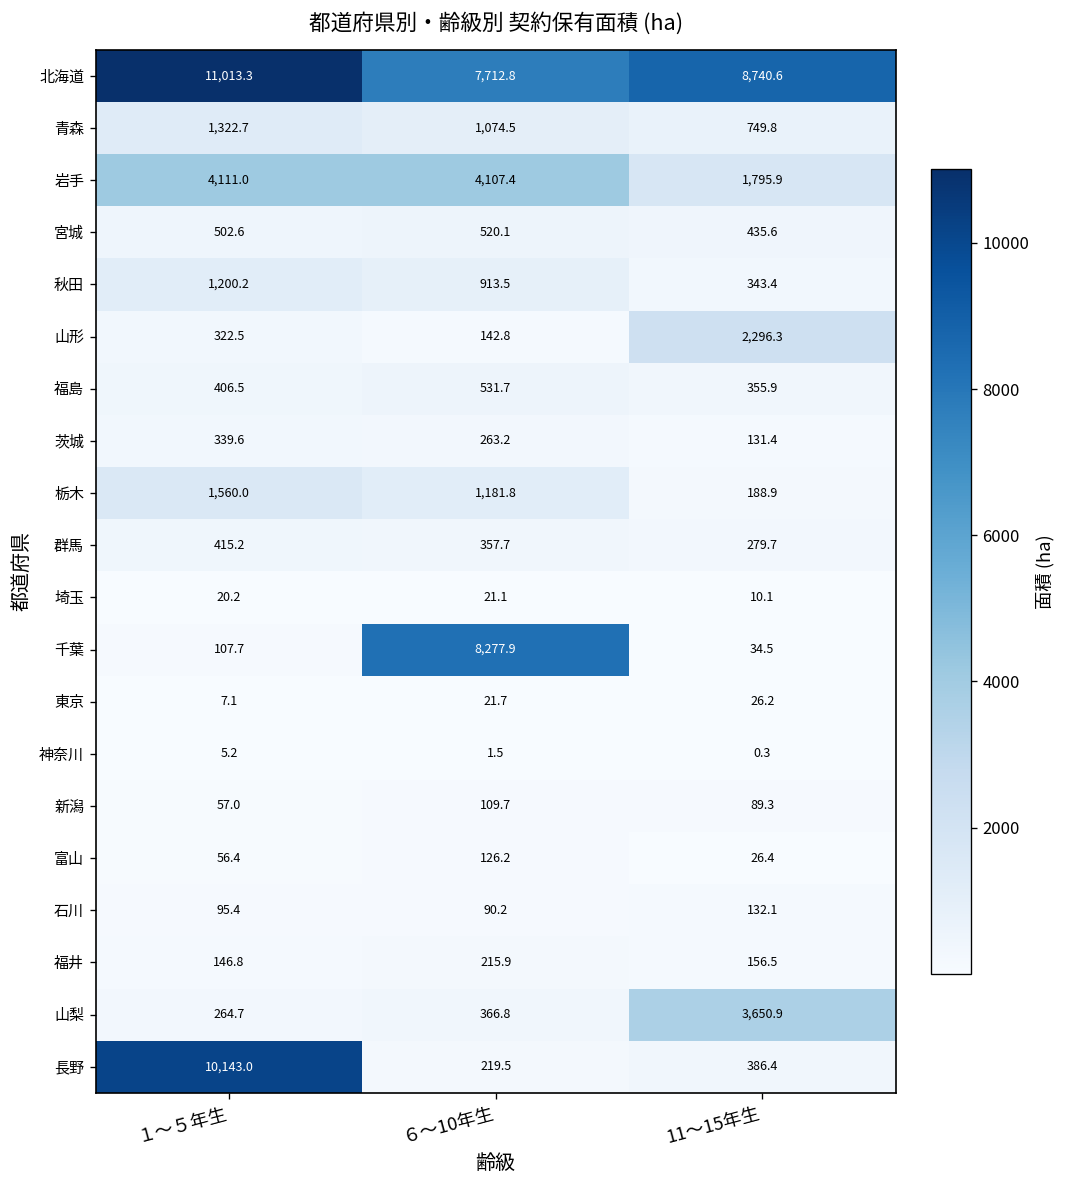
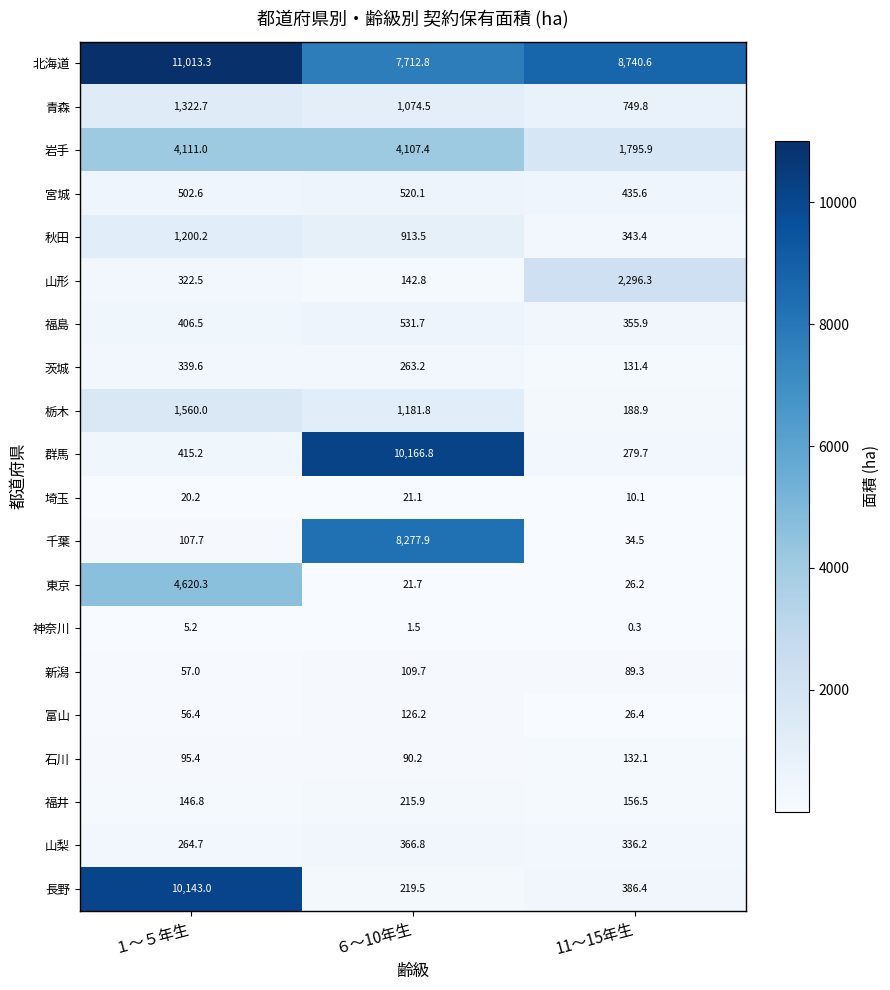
  {
    "北海道": {
      "１～５年生": "11,013.3",
      "６～10年生": "7,712.8",
      "11～15年生": "8,740.6"
    },
    "青森": {
      "１～５年生": "1,322.7",
      "６～10年生": "1,074.5",
      "11～15年生": "749.8"
    },
    "岩手": {
      "１～５年生": "4,111.0",
      "６～10年生": "4,107.4",
      "11～15年生": "1,795.9"
    },
    "宮城": {
      "１～５年生": "502.6",
      "６～10年生": "520.1",
      "11～15年生": "435.6"
    },
    "秋田": {
      "１～５年生": "1,200.2",
      "６～10年生": "913.5",
      "11～15年生": "343.4"
    },
    "山形": {
      "１～５年生": "322.5",
      "６～10年生": "142.8",
      "11～15年生": "2,296.3"
    },
    "福島": {
      "１～５年生": "406.5",
      "６～10年生": "531.7",
      "11～15年生": "355.9"
    },
    "茨城": {
      "１～５年生": "339.6",
      "６～10年生": "263.2",
      "11～15年生": "131.4"
    },
    "栃木": {
      "１～５年生": "1,560.0",
      "６～10年生": "1,181.8",
      "11～15年生": "188.9"
    },
    "群馬": {
      "１～５年生": "415.2",
-     "６～10年生": "357.7",
+     "６～10年生": "10,166.8",
      "11～15年生": "279.7"
    },
    "埼玉": {
      "１～５年生": "20.2",
      "６～10年生": "21.1",
      "11～15年生": "10.1"
    },
    "千葉": {
      "１～５年生": "107.7",
      "６～10年生": "8,277.9",
      "11～15年生": "34.5"
    },
    "東京": {
-     "１～５年生": "7.1",
+     "１～５年生": "4,620.3",
      "６～10年生": "21.7",
      "11～15年生": "26.2"
    },
    "神奈川": {
      "１～５年生": "5.2",
      "６～10年生": "1.5",
      "11～15年生": "0.3"
    },
    "新潟": {
      "１～５年生": "57.0",
      "６～10年生": "109.7",
      "11～15年生": "89.3"
    },
    "富山": {
      "１～５年生": "56.4",
      "６～10年生": "126.2",
      "11～15年生": "26.4"
    },
    "石川": {
      "１～５年生": "95.4",
      "６～10年生": "90.2",
      "11～15年生": "132.1"
    },
    "福井": {
      "１～５年生": "146.8",
      "６～10年生": "215.9",
      "11～15年生": "156.5"
    },
    "山梨": {
      "１～５年生": "264.7",
      "６～10年生": "366.8",
-     "11～15年生": "3,650.9"
+     "11～15年生": "336.2"
    },
    "長野": {
      "１～５年生": "10,143.0",
      "６～10年生": "219.5",
      "11～15年生": "386.4"
    }
  }
